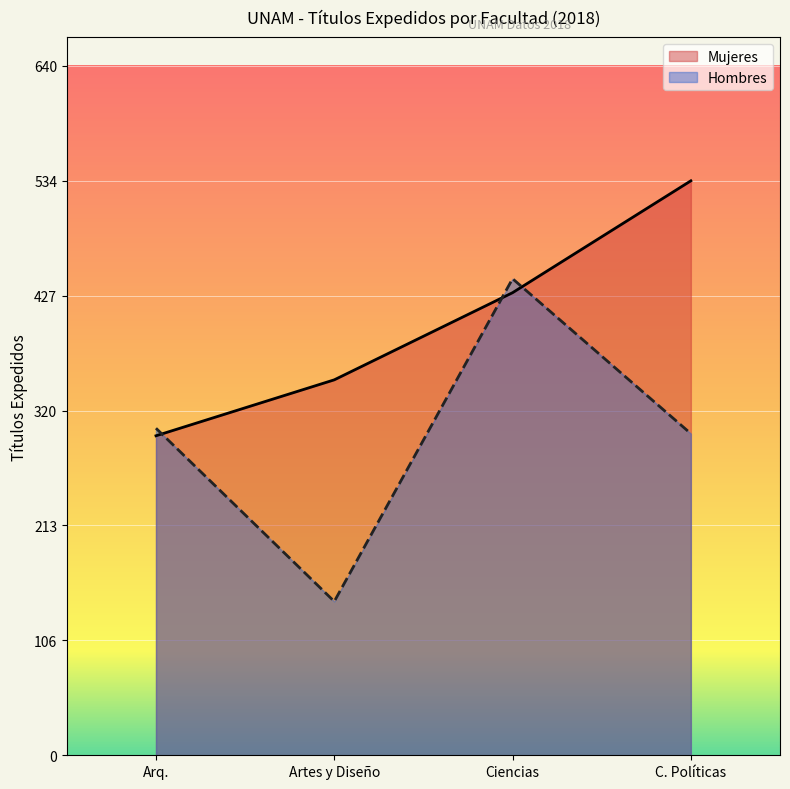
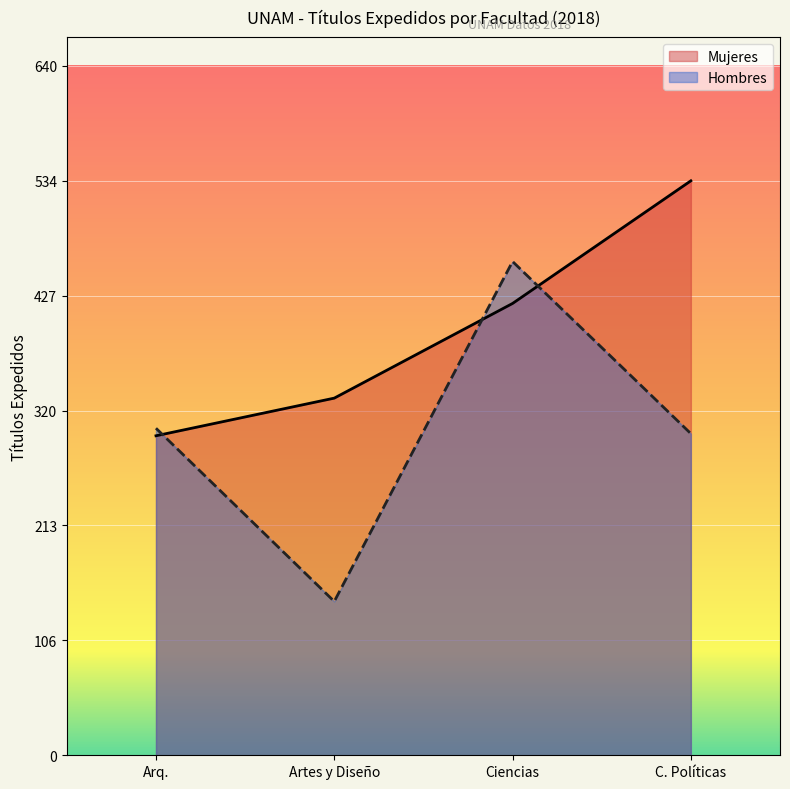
  {
    "Mujeres": {
      "Arq.": 297,
-     "Artes y Diseño": 349,
-     "Ciencias": 430,
+     "Artes y Diseño": 332,
+     "Ciencias": 420,
      "C. Políticas": 534
    },
    "Hombres": {
      "Arq.": 304,
      "Artes y Diseño": 143,
-     "Ciencias": 443,
+     "Ciencias": 459,
      "C. Políticas": 299
    }
  }
